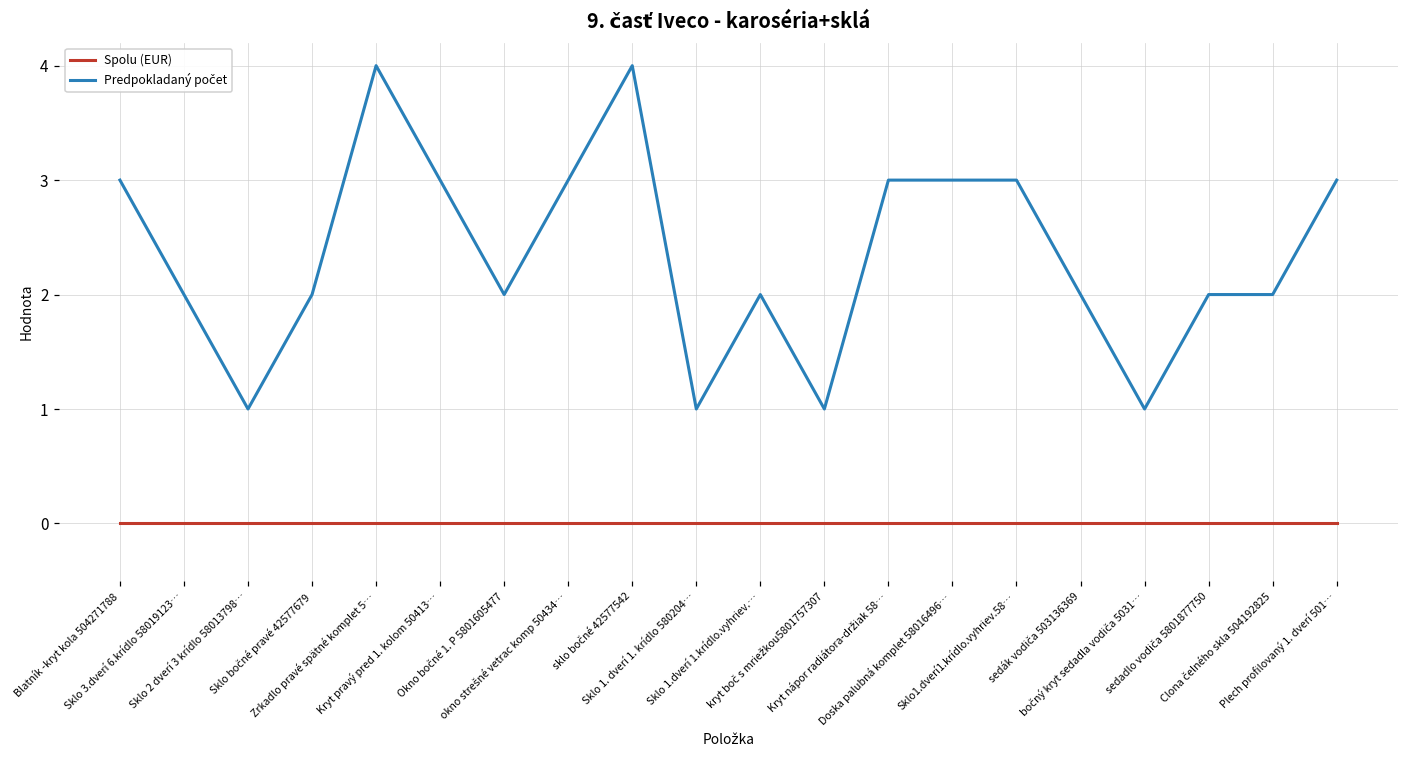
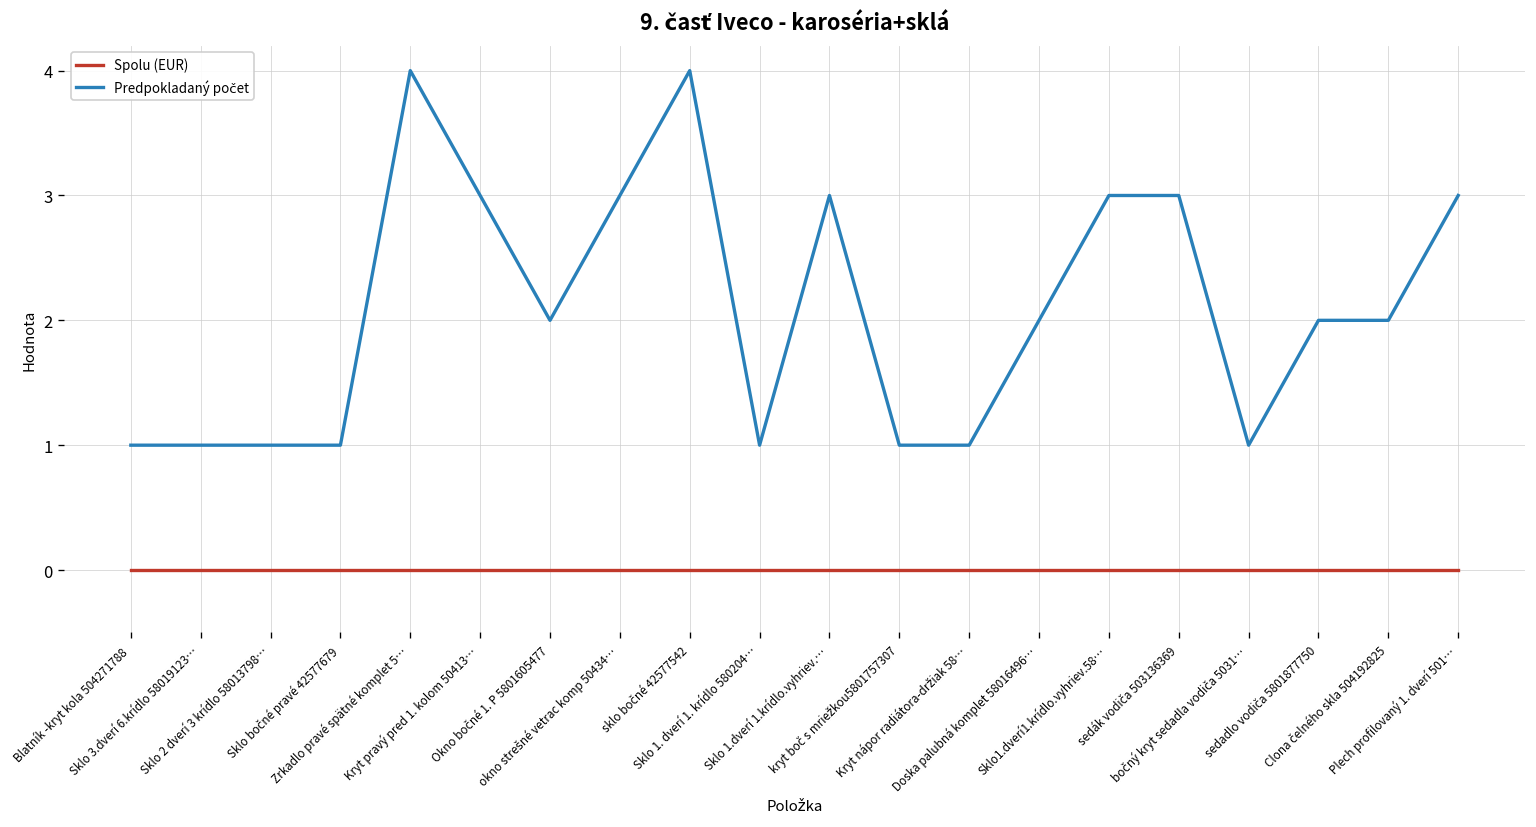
  {
    "Spolu (EUR)": {
      "Blatník -kryt kola 504271788": 0,
      "Sklo 3.dverí 6.krídlo 58019123…": 0,
      "Sklo 2 dverí 3 krídlo 58013798…": 0,
      "Sklo bočné pravé 42577679": 0,
      "Zrkadlo pravé spätné komplet 5…": 0,
      "Kryt pravý pred 1. kolom 50413…": 0,
      "Okno bočné 1. P 5801605477": 0,
      "okno strešné vetrac komp 50434…": 0,
      "sklo bočné 42577542": 0,
      "Sklo 1. dverí 1. krídlo 580204…": 0,
      "Sklo 1.dverí 1.krídlo.vyhriev.…": 0,
      "kryt boč s mriežkou5801757307": 0,
      "Kryt nápor radiátora-držiak 58…": 0,
      "Doska palubná komplet 58016496…": 0,
      "Sklo1.dverí1.krídlo.vyhriev.58…": 0,
      "sedák vodiča 503136369": 0,
      "bočný kryt sedadla vodiča 5031…": 0,
      "sedadlo vodiča 5801877750": 0,
      "Clona čelného skla 504192825": 0,
      "Plech profilovaný 1. dverí 501…": 0
    },
    "Predpokladaný počet": {
-     "Blatník -kryt kola 504271788": 3,
-     "Sklo 3.dverí 6.krídlo 58019123…": 2,
+     "Blatník -kryt kola 504271788": 1,
+     "Sklo 3.dverí 6.krídlo 58019123…": 1,
      "Sklo 2 dverí 3 krídlo 58013798…": 1,
-     "Sklo bočné pravé 42577679": 2,
+     "Sklo bočné pravé 42577679": 1,
      "Zrkadlo pravé spätné komplet 5…": 4,
      "Kryt pravý pred 1. kolom 50413…": 3,
      "Okno bočné 1. P 5801605477": 2,
      "okno strešné vetrac komp 50434…": 3,
      "sklo bočné 42577542": 4,
      "Sklo 1. dverí 1. krídlo 580204…": 1,
-     "Sklo 1.dverí 1.krídlo.vyhriev.…": 2,
+     "Sklo 1.dverí 1.krídlo.vyhriev.…": 3,
      "kryt boč s mriežkou5801757307": 1,
-     "Kryt nápor radiátora-držiak 58…": 3,
-     "Doska palubná komplet 58016496…": 3,
+     "Kryt nápor radiátora-držiak 58…": 1,
+     "Doska palubná komplet 58016496…": 2,
      "Sklo1.dverí1.krídlo.vyhriev.58…": 3,
-     "sedák vodiča 503136369": 2,
+     "sedák vodiča 503136369": 3,
      "bočný kryt sedadla vodiča 5031…": 1,
      "sedadlo vodiča 5801877750": 2,
      "Clona čelného skla 504192825": 2,
      "Plech profilovaný 1. dverí 501…": 3
    }
  }
